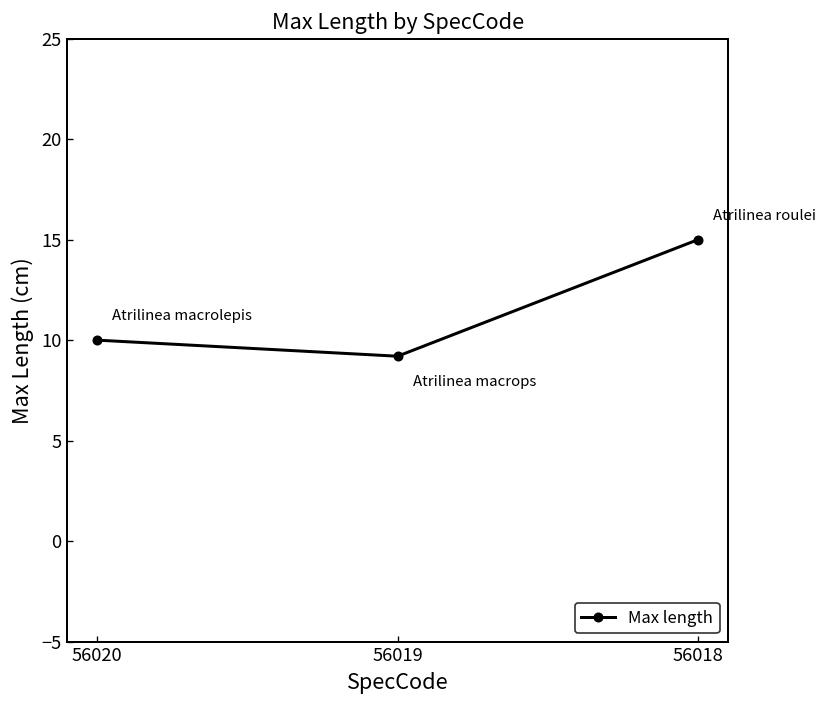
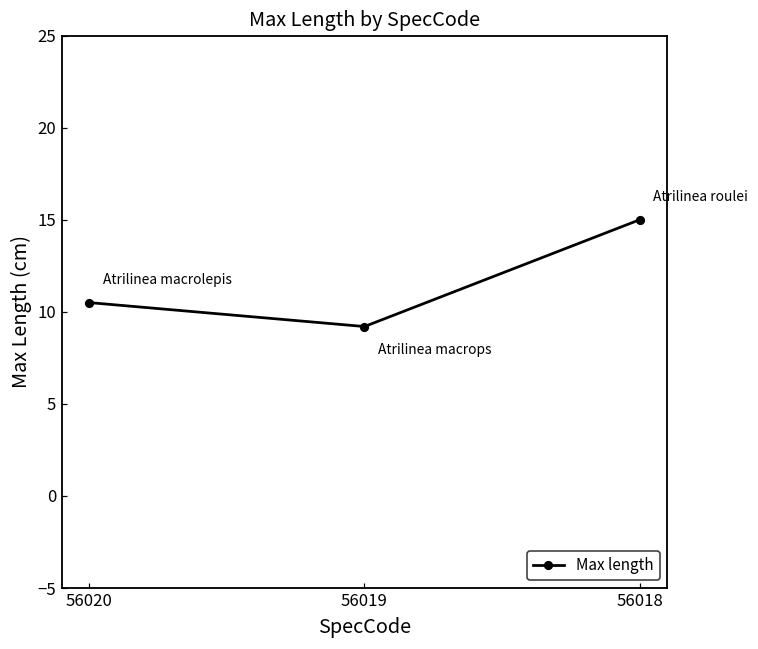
  {
-   "56020": 10.0,
+   "56020": 10.5,
    "56019": 9.2,
    "56018": 15.0
  }
